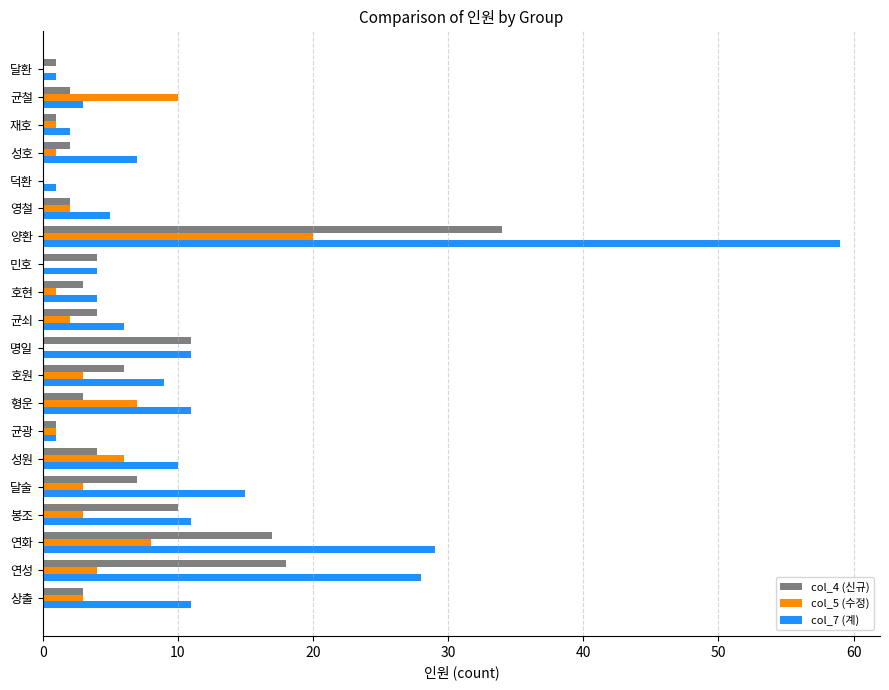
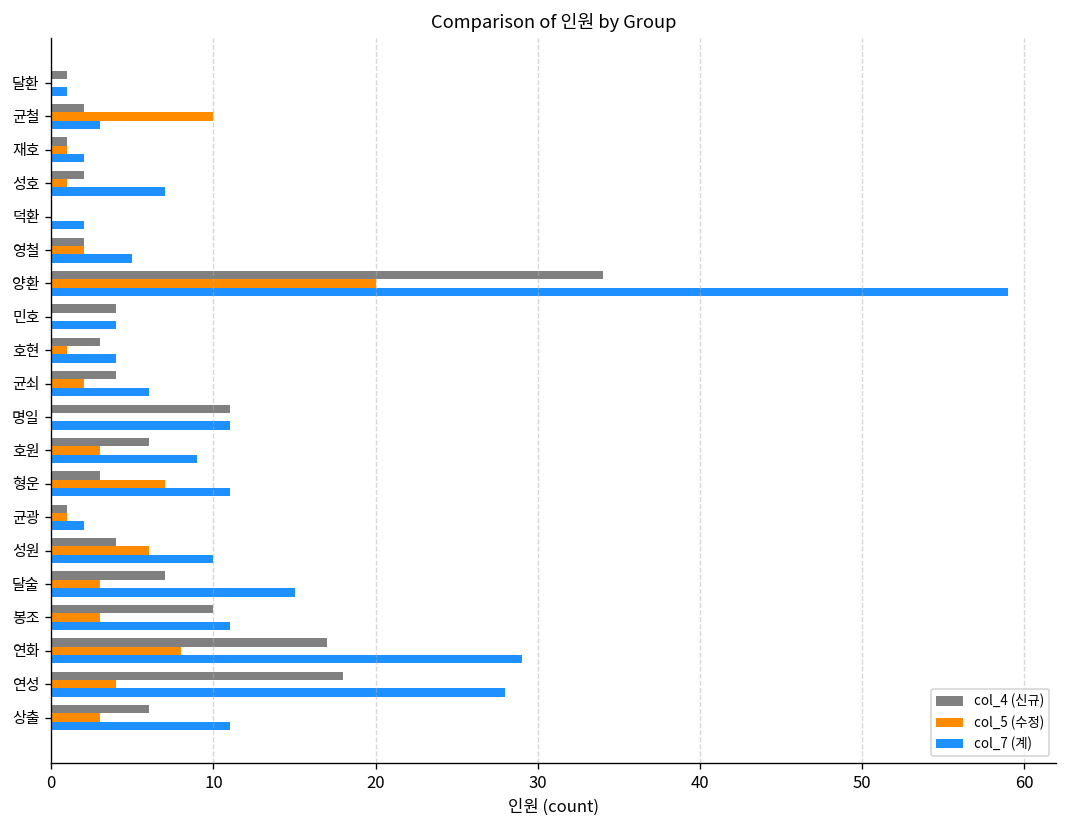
  {
    "col_4 (신규)": {
      "달환": 1,
      "균철": 2,
      "재호": 1,
      "성호": 2,
      "덕환": 0,
      "영철": 2,
      "양환": 34,
      "민호": 4,
      "호현": 3,
      "균쇠": 4,
      "명일": 11,
      "호원": 6,
      "형운": 3,
      "균광": 1,
      "성원": 4,
      "달술": 7,
      "봉조": 10,
      "연화": 17,
      "연성": 18,
-     "상출": 3
+     "상출": 6
    },
    "col_5 (수정)": {
      "달환": 0,
      "균철": 10,
      "재호": 1,
      "성호": 1,
      "덕환": 0,
      "영철": 2,
      "양환": 20,
      "민호": 0,
      "호현": 1,
      "균쇠": 2,
      "명일": 0,
      "호원": 3,
      "형운": 7,
      "균광": 1,
      "성원": 6,
      "달술": 3,
      "봉조": 3,
      "연화": 8,
      "연성": 4,
      "상출": 3
    },
    "col_7 (계)": {
      "달환": 1,
      "균철": 3,
      "재호": 2,
      "성호": 7,
-     "덕환": 1,
+     "덕환": 2,
      "영철": 5,
      "양환": 59,
      "민호": 4,
      "호현": 4,
      "균쇠": 6,
      "명일": 11,
      "호원": 9,
      "형운": 11,
-     "균광": 1,
+     "균광": 2,
      "성원": 10,
      "달술": 15,
      "봉조": 11,
      "연화": 29,
      "연성": 28,
      "상출": 11
    }
  }
